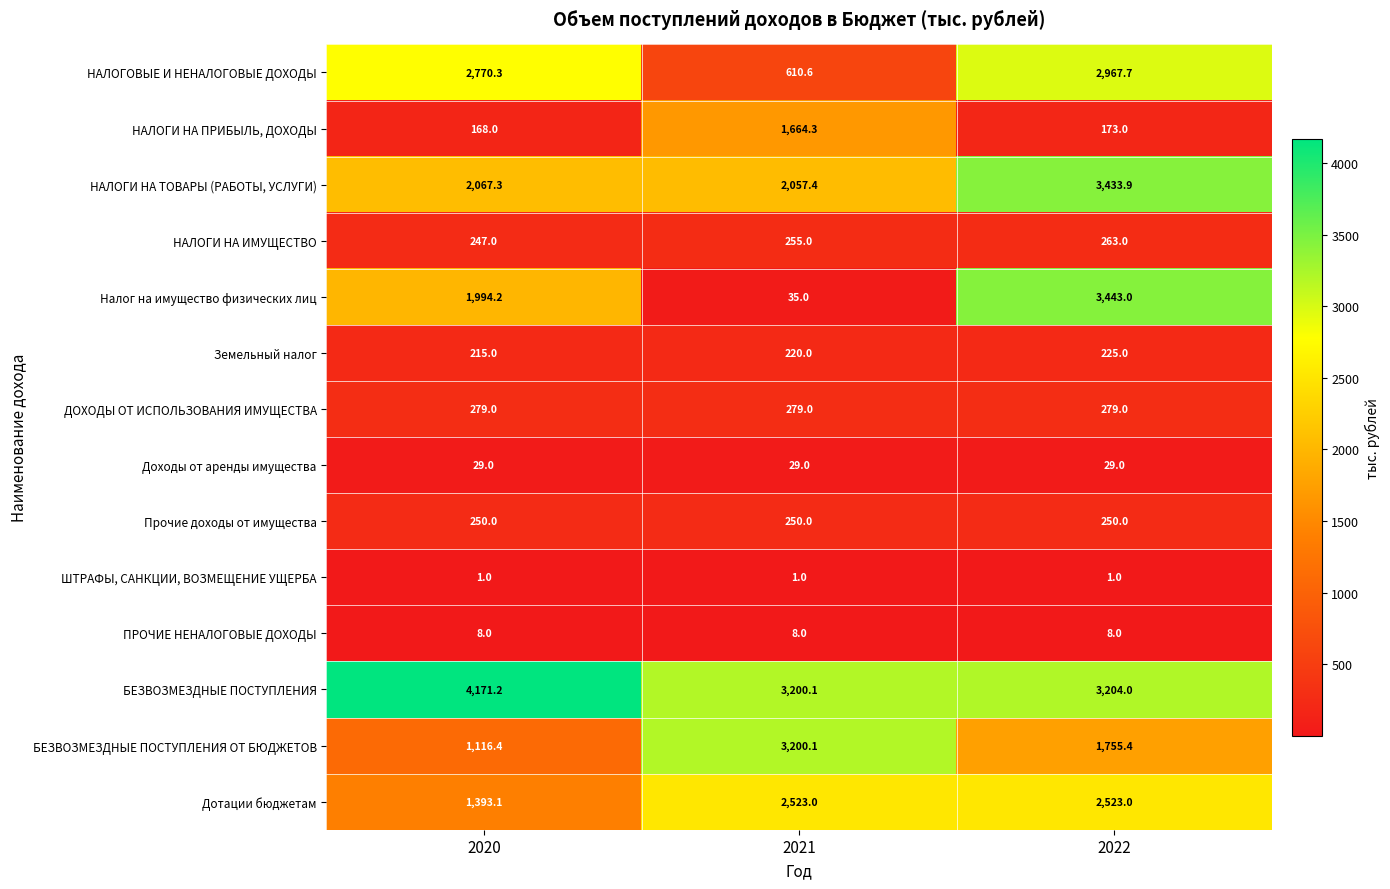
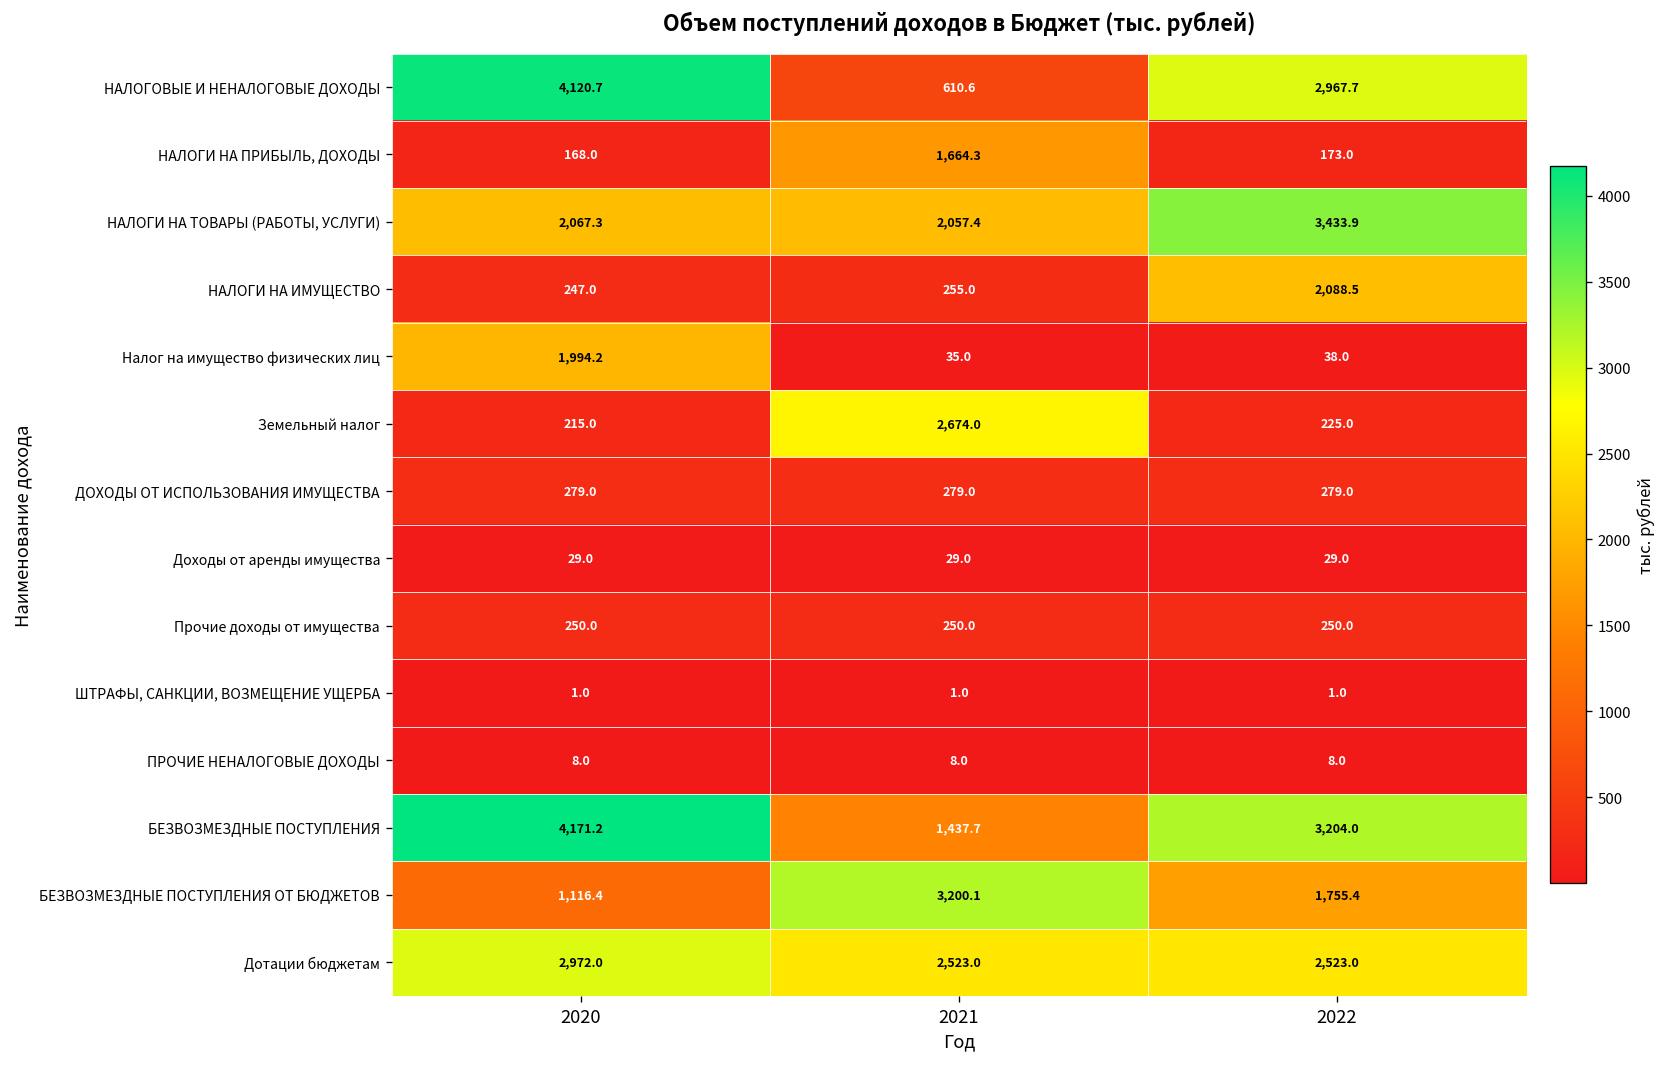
  {
    "НАЛОГОВЫЕ И НЕНАЛОГОВЫЕ ДОХОДЫ": {
-     "2020": "2,770.3",
+     "2020": "4,120.7",
      "2021": "610.6",
      "2022": "2,967.7"
    },
    "НАЛОГИ НА ПРИБЫЛЬ, ДОХОДЫ": {
      "2020": "168.0",
      "2021": "1,664.3",
      "2022": "173.0"
    },
    "НАЛОГИ НА ТОВАРЫ (РАБОТЫ, УСЛУГИ)": {
      "2020": "2,067.3",
      "2021": "2,057.4",
      "2022": "3,433.9"
    },
    "НАЛОГИ НА ИМУЩЕСТВО": {
      "2020": "247.0",
      "2021": "255.0",
-     "2022": "263.0"
+     "2022": "2,088.5"
    },
    "Налог на имущество физических лиц": {
      "2020": "1,994.2",
      "2021": "35.0",
-     "2022": "3,443.0"
+     "2022": "38.0"
    },
    "Земельный налог": {
      "2020": "215.0",
-     "2021": "220.0",
+     "2021": "2,674.0",
      "2022": "225.0"
    },
    "ДОХОДЫ ОТ ИСПОЛЬЗОВАНИЯ ИМУЩЕСТВА": {
      "2020": "279.0",
      "2021": "279.0",
      "2022": "279.0"
    },
    "Доходы от аренды имущества": {
      "2020": "29.0",
      "2021": "29.0",
      "2022": "29.0"
    },
    "Прочие доходы от имущества": {
      "2020": "250.0",
      "2021": "250.0",
      "2022": "250.0"
    },
    "ШТРАФЫ, САНКЦИИ, ВОЗМЕЩЕНИЕ УЩЕРБА": {
      "2020": "1.0",
      "2021": "1.0",
      "2022": "1.0"
    },
    "ПРОЧИЕ НЕНАЛОГОВЫЕ ДОХОДЫ": {
      "2020": "8.0",
      "2021": "8.0",
      "2022": "8.0"
    },
    "БЕЗВОЗМЕЗДНЫЕ ПОСТУПЛЕНИЯ": {
      "2020": "4,171.2",
-     "2021": "3,200.1",
+     "2021": "1,437.7",
      "2022": "3,204.0"
    },
    "БЕЗВОЗМЕЗДНЫЕ ПОСТУПЛЕНИЯ ОТ БЮДЖЕТОВ": {
      "2020": "1,116.4",
      "2021": "3,200.1",
      "2022": "1,755.4"
    },
    "Дотации бюджетам": {
-     "2020": "1,393.1",
+     "2020": "2,972.0",
      "2021": "2,523.0",
      "2022": "2,523.0"
    }
  }
